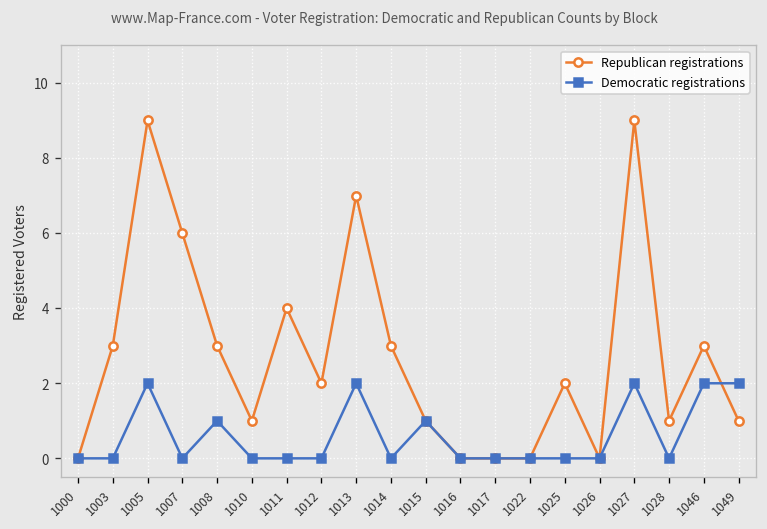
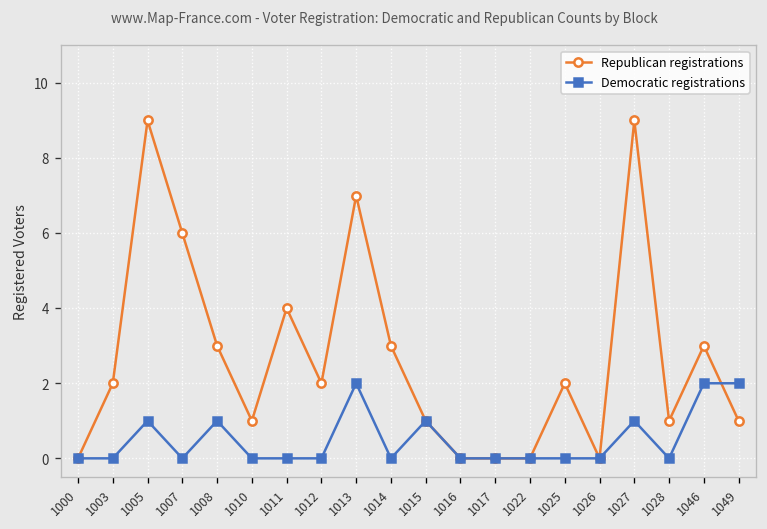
  {
    "Republican registrations": {
-     "1003": 3,
+     "1003": 2,
      "1005": 9,
      "1007": 6,
      "1008": 3,
      "1010": 1,
      "1011": 4,
      "1012": 2,
      "1013": 7,
      "1014": 3,
      "1025": 2,
      "1027": 9,
      "1028": 1,
      "1046": 3,
      "1049": 1
    },
    "Democratic registrations": {
      "1003": 0,
-     "1005": 2,
+     "1005": 1,
      "1007": 0,
      "1008": 1,
      "1010": 0,
      "1011": 0,
      "1012": 0,
      "1013": 2,
      "1014": 0,
      "1025": 0,
-     "1027": 2,
+     "1027": 1,
      "1028": 0,
      "1046": 2,
      "1049": 2
    }
  }
